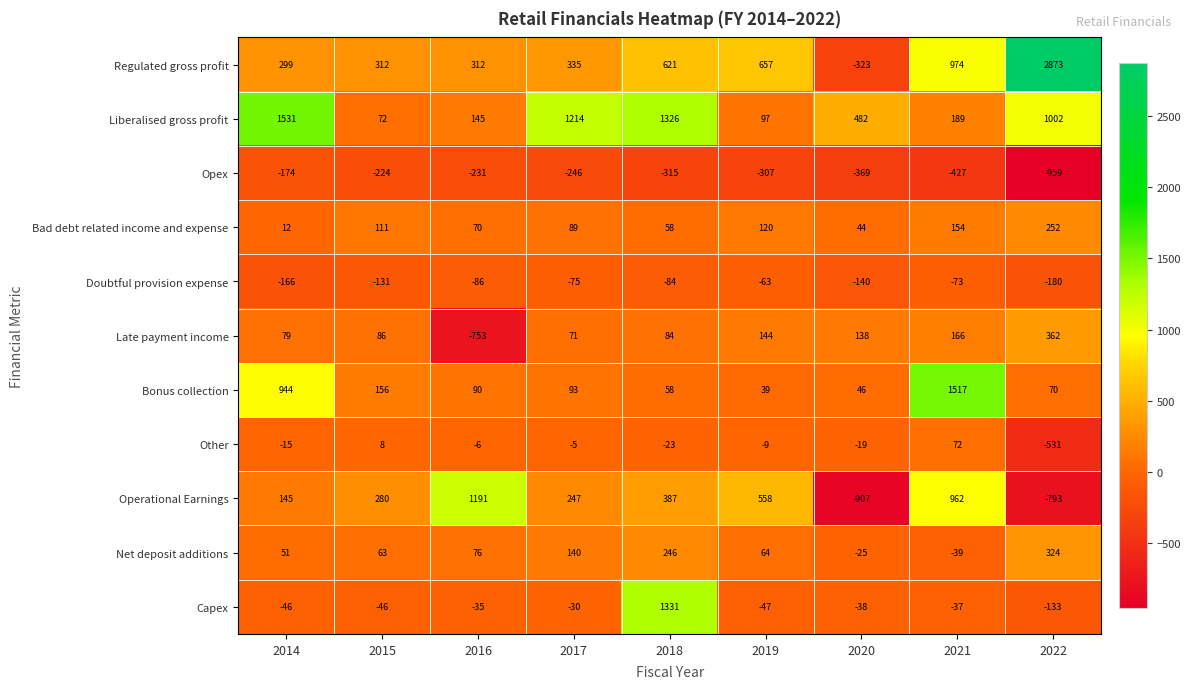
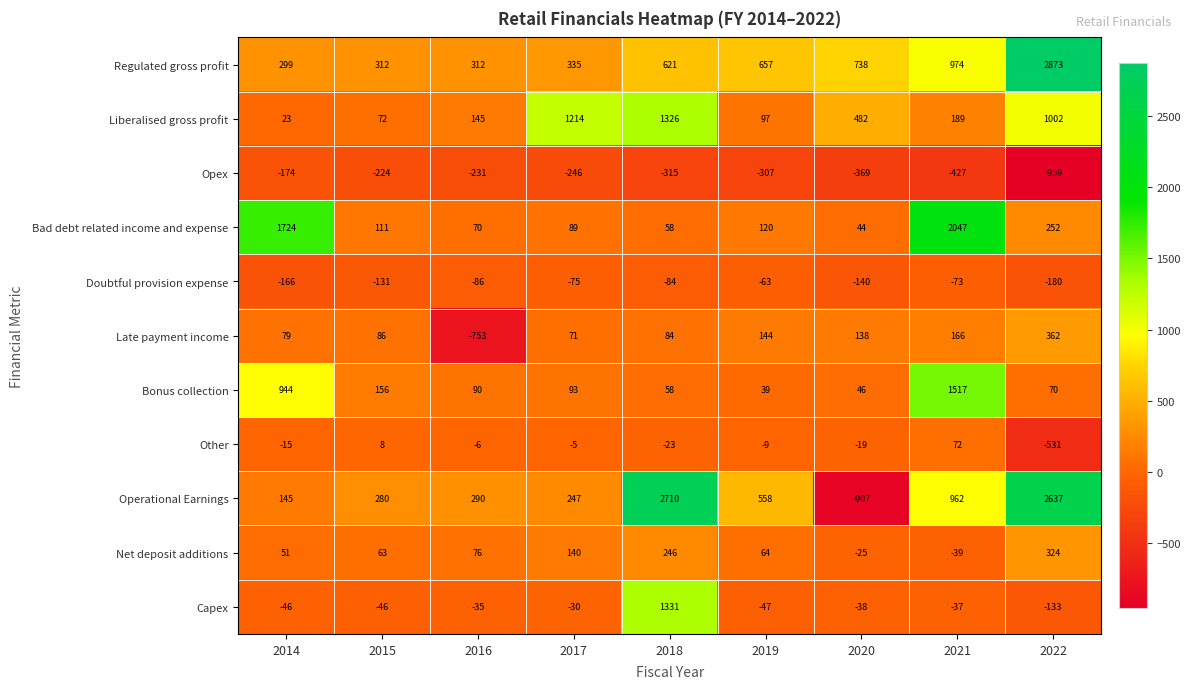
  {
    "Regulated gross profit": {
      "2014": 299,
      "2015": 312,
      "2016": 312,
      "2017": 335,
      "2018": 621,
      "2019": 657,
-     "2020": -323,
+     "2020": 738,
      "2021": 974,
      "2022": 2873
    },
    "Liberalised gross profit": {
-     "2014": 1531,
+     "2014": 23,
      "2015": 72,
      "2016": 145,
      "2017": 1214,
      "2018": 1326,
      "2019": 97,
      "2020": 482,
      "2021": 189,
      "2022": 1002
    },
    "Opex": {
      "2014": -174,
      "2015": -224,
      "2016": -231,
      "2017": -246,
      "2018": -315,
      "2019": -307,
      "2020": -369,
      "2021": -427,
      "2022": -959
    },
    "Bad debt related income and expense": {
-     "2014": 12,
+     "2014": 1724,
      "2015": 111,
      "2016": 70,
      "2017": 89,
      "2018": 58,
      "2019": 120,
      "2020": 44,
-     "2021": 154,
+     "2021": 2047,
      "2022": 252
    },
    "Doubtful provision expense": {
      "2014": -166,
      "2015": -131,
      "2016": -86,
      "2017": -75,
      "2018": -84,
      "2019": -63,
      "2020": -140,
      "2021": -73,
      "2022": -180
    },
    "Late payment income": {
      "2014": 79,
      "2015": 86,
      "2016": -753,
      "2017": 71,
      "2018": 84,
      "2019": 144,
      "2020": 138,
      "2021": 166,
      "2022": 362
    },
    "Bonus collection": {
      "2014": 944,
      "2015": 156,
      "2016": 90,
      "2017": 93,
      "2018": 58,
      "2019": 39,
      "2020": 46,
      "2021": 1517,
      "2022": 70
    },
    "Other": {
      "2014": -15,
      "2015": 8,
      "2016": -6,
      "2017": -5,
      "2018": -23,
      "2019": -9,
      "2020": -19,
      "2021": 72,
      "2022": -531
    },
    "Operational Earnings": {
      "2014": 145,
      "2015": 280,
-     "2016": 1191,
+     "2016": 290,
      "2017": 247,
-     "2018": 387,
+     "2018": 2710,
      "2019": 558,
      "2020": -907,
      "2021": 962,
-     "2022": -793
+     "2022": 2637
    },
    "Net deposit additions": {
      "2014": 51,
      "2015": 63,
      "2016": 76,
      "2017": 140,
      "2018": 246,
      "2019": 64,
      "2020": -25,
      "2021": -39,
      "2022": 324
    },
    "Capex": {
      "2014": -46,
      "2015": -46,
      "2016": -35,
      "2017": -30,
      "2018": 1331,
      "2019": -47,
      "2020": -38,
      "2021": -37,
      "2022": -133
    }
  }
